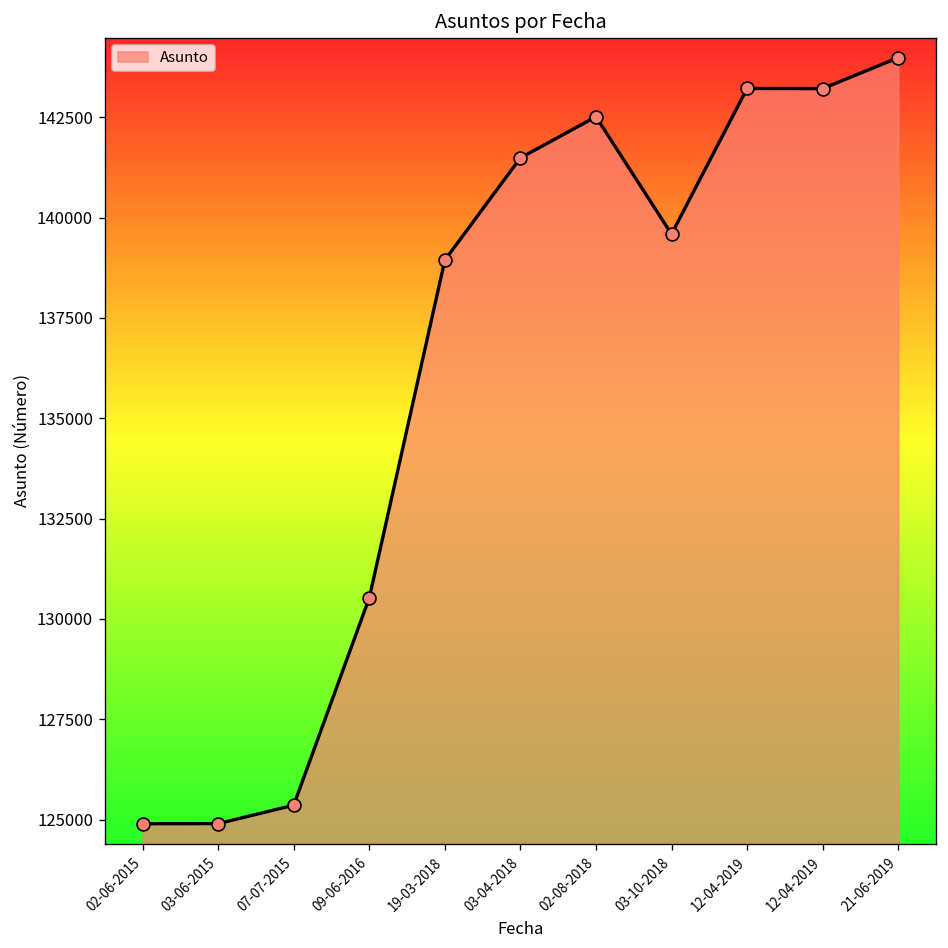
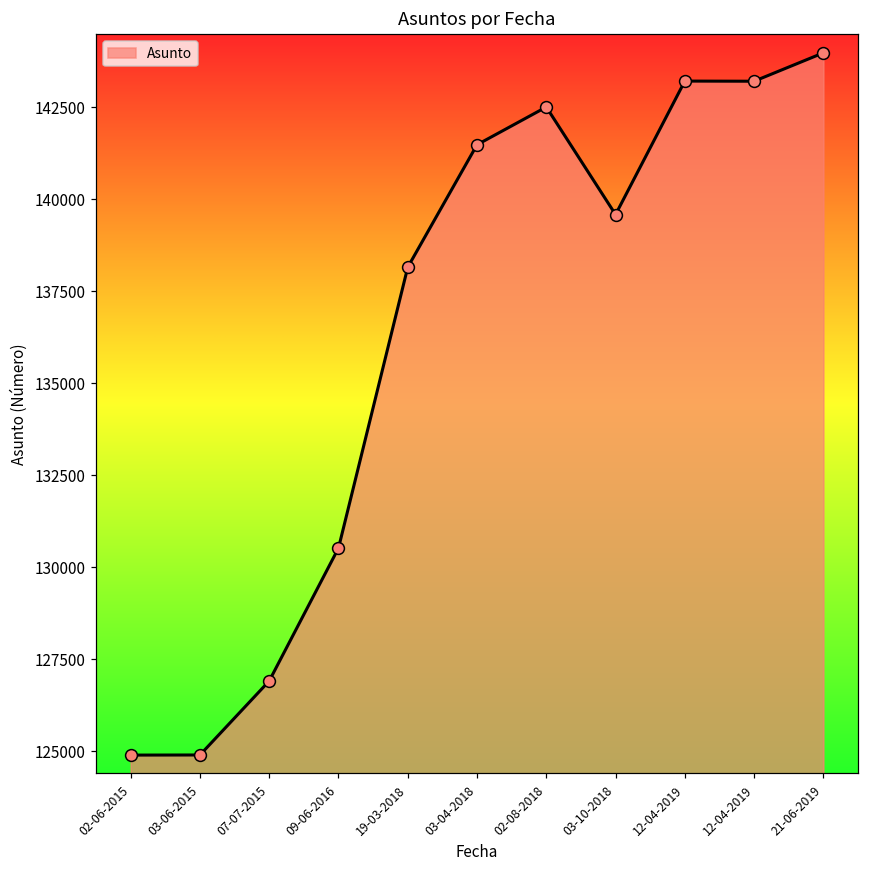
  {
    "02-06-2015": 124900,
    "03-06-2015": 124900,
-   "07-07-2015": 125400,
+   "07-07-2015": 126900,
    "09-06-2016": 130500,
-   "19-03-2018": 138900,
+   "19-03-2018": 138200,
    "03-04-2018": 141500,
    "02-08-2018": 142500,
    "03-10-2018": 139600,
    "21-06-2019": 144000
  }
